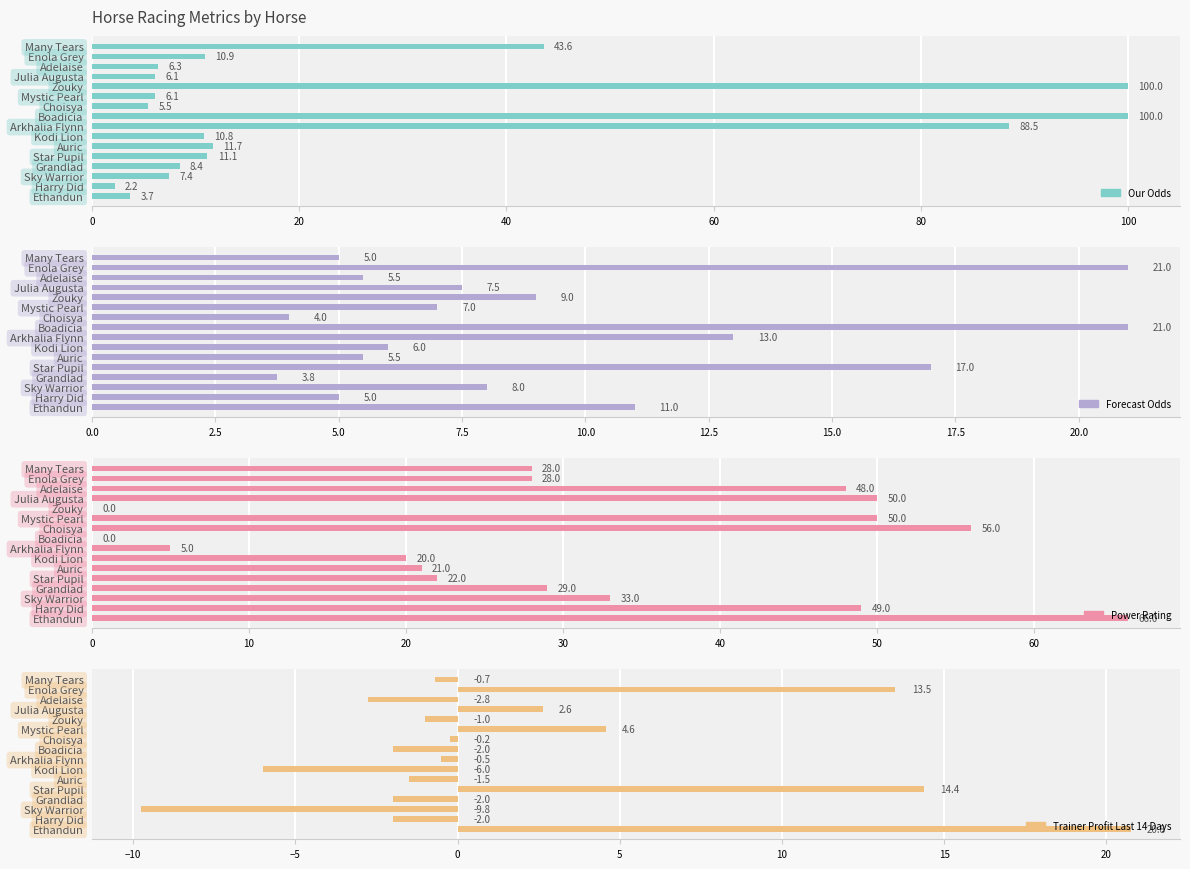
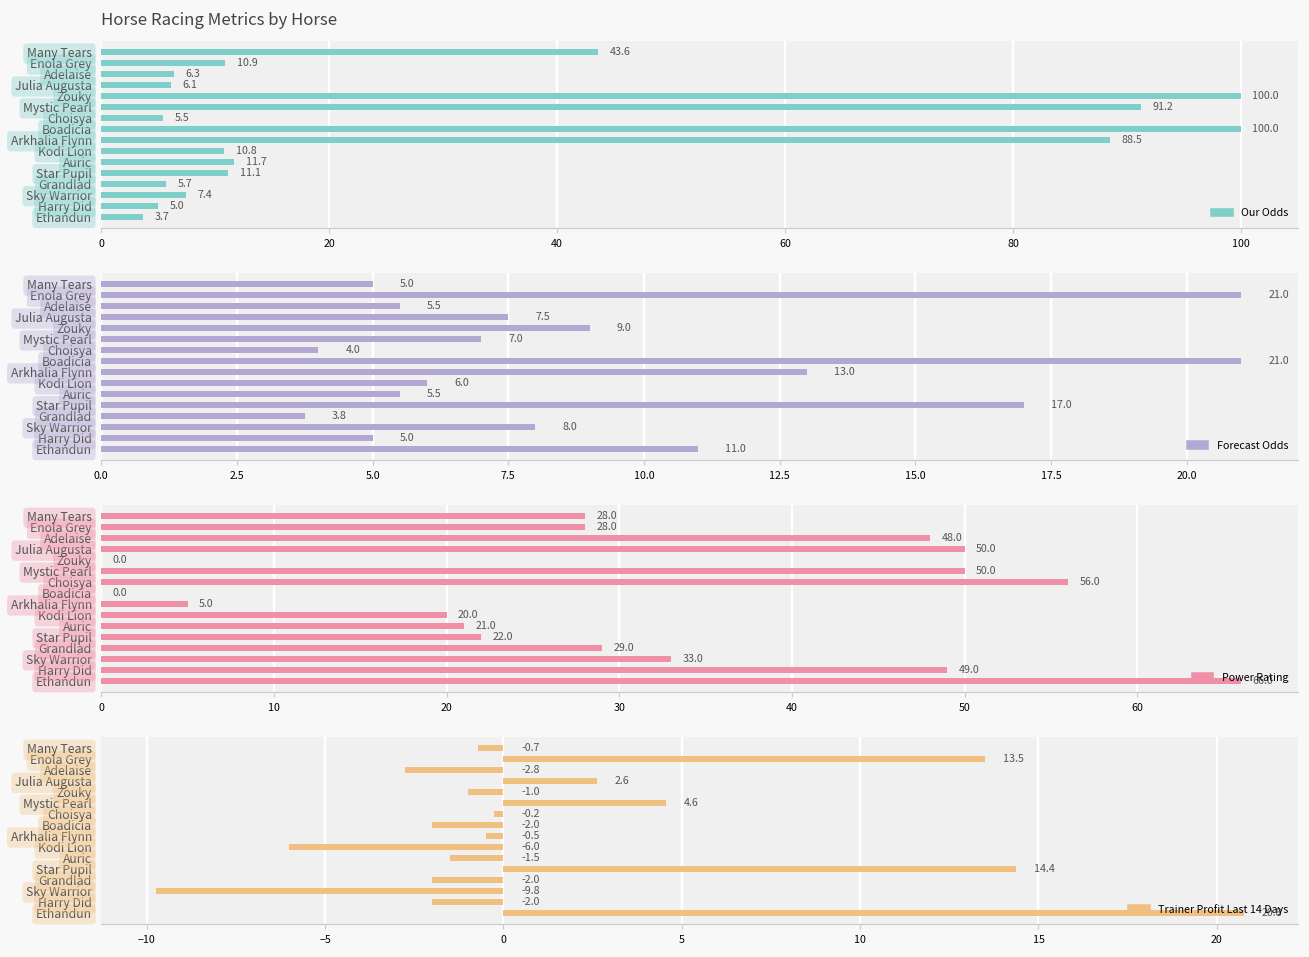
  {
    "Horse Racing Metrics by Horse": {
      "Many Tears": 43.6,
      "Enola Grey": 10.9,
      "Adelaise": 6.3,
      "Julia Augusta": 6.1,
      "Zouky": 100.0,
-     "Mystic Pearl": 6.1,
+     "Mystic Pearl": 91.2,
      "Choisya": 5.5,
      "Boadicia": 100.0,
      "Arkhalia Flynn": 88.5,
      "Kodi Lion": 10.8,
      "Auric": 11.7,
      "Star Pupil": 11.1,
-     "Grandlad": 8.4,
+     "Grandlad": 5.7,
      "Sky Warrior": 7.4,
-     "Harry Did": 2.2,
+     "Harry Did": 5.0,
      "Ethandun": 3.7
    }
  }
